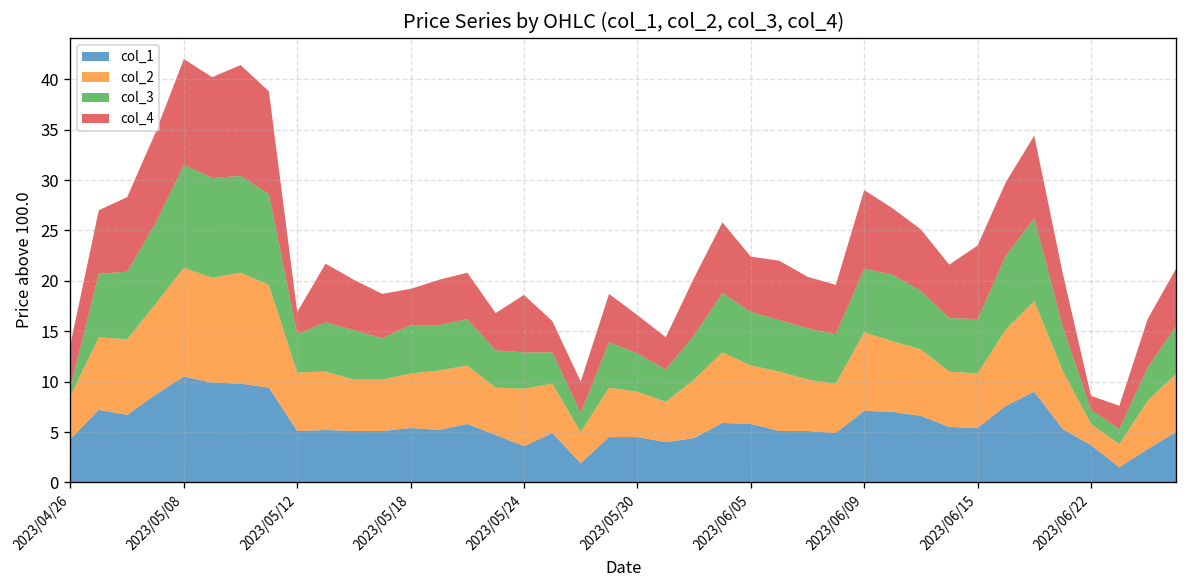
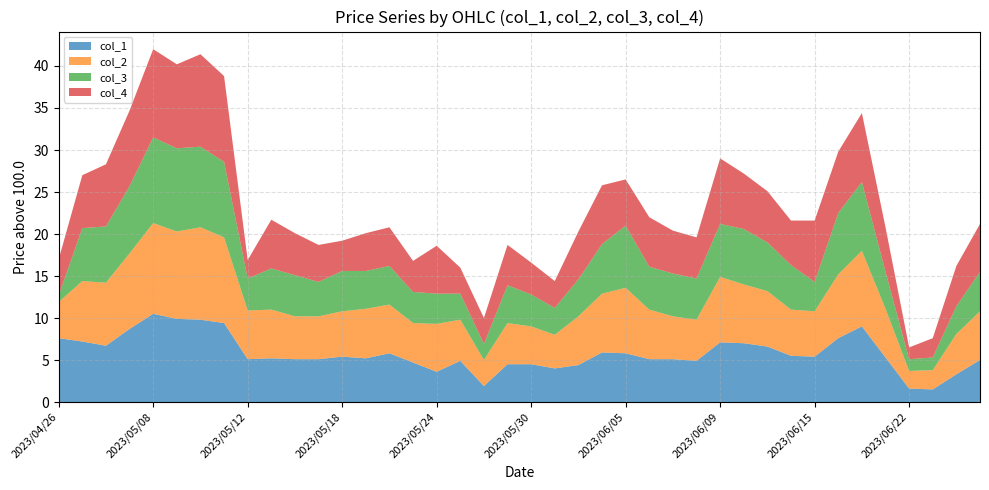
  {
    "col_1": {
-     "2023/04/26": 4,
+     "2023/04/26": 8,
      "2023/05/08": 11,
      "2023/05/12": 5,
      "2023/05/18": 5,
      "2023/05/24": 4,
      "2023/05/30": 5,
      "2023/06/05": 6,
      "2023/06/09": 7,
      "2023/06/15": 5,
-     "2023/06/22": 4
+     "2023/06/22": 2
    },
    "col_2": {
      "2023/04/26": 4,
      "2023/05/08": 11,
      "2023/05/12": 6,
      "2023/05/18": 5,
      "2023/05/24": 6,
      "2023/05/30": 5,
-     "2023/06/05": 6,
+     "2023/06/05": 8,
      "2023/06/09": 8,
      "2023/06/15": 5,
      "2023/06/22": 2
    },
    "col_3": {
      "2023/04/26": 1,
      "2023/05/08": 10,
      "2023/05/12": 4,
      "2023/05/18": 5,
      "2023/05/24": 4,
      "2023/05/30": 4,
-     "2023/06/05": 5,
+     "2023/06/05": 7,
      "2023/06/09": 6,
-     "2023/06/15": 5,
+     "2023/06/15": 4,
      "2023/06/22": 1
    },
    "col_4": {
      "2023/04/26": 4,
      "2023/05/08": 11,
      "2023/05/12": 2,
      "2023/05/18": 4,
      "2023/05/24": 6,
      "2023/05/30": 4,
      "2023/06/05": 6,
      "2023/06/09": 8,
      "2023/06/15": 7,
      "2023/06/22": 1
    }
  }
